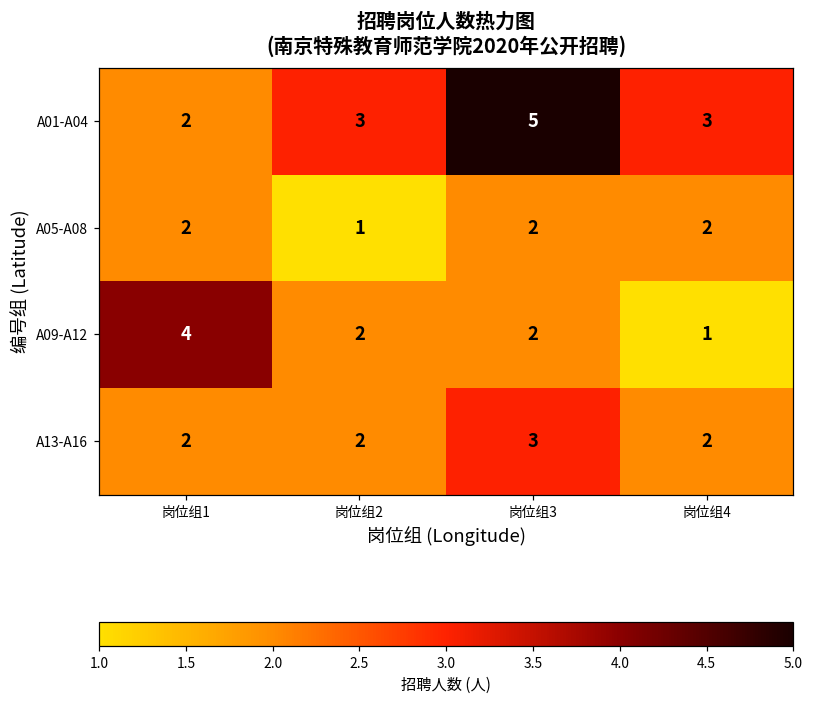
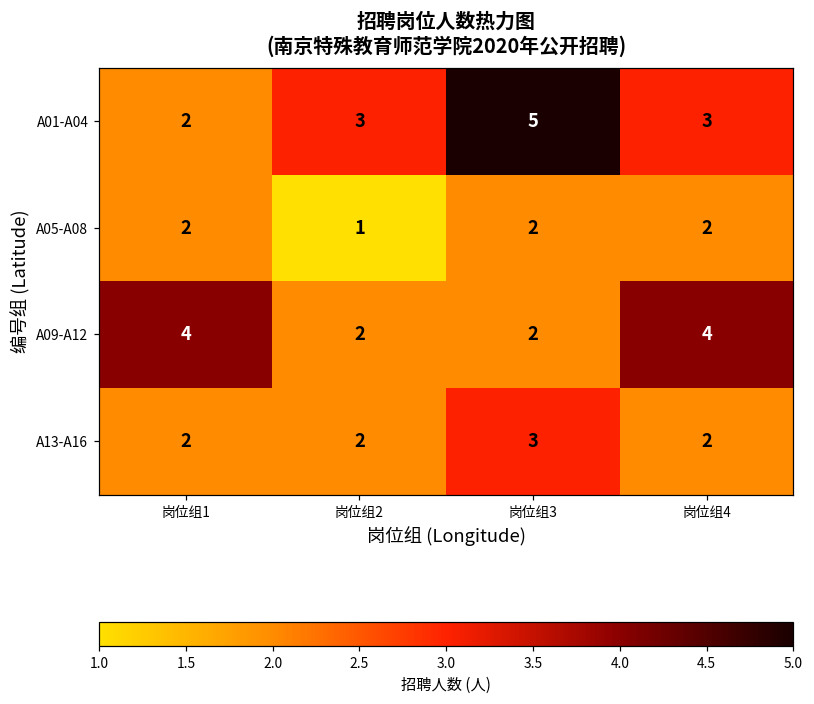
  {
    "A01-A04": {
      "岗位组1": 2,
      "岗位组2": 3,
      "岗位组3": 5,
      "岗位组4": 3
    },
    "A05-A08": {
      "岗位组1": 2,
      "岗位组2": 1,
      "岗位组3": 2,
      "岗位组4": 2
    },
    "A09-A12": {
      "岗位组1": 4,
      "岗位组2": 2,
      "岗位组3": 2,
-     "岗位组4": 1
+     "岗位组4": 4
    },
    "A13-A16": {
      "岗位组1": 2,
      "岗位组2": 2,
      "岗位组3": 3,
      "岗位组4": 2
    }
  }
